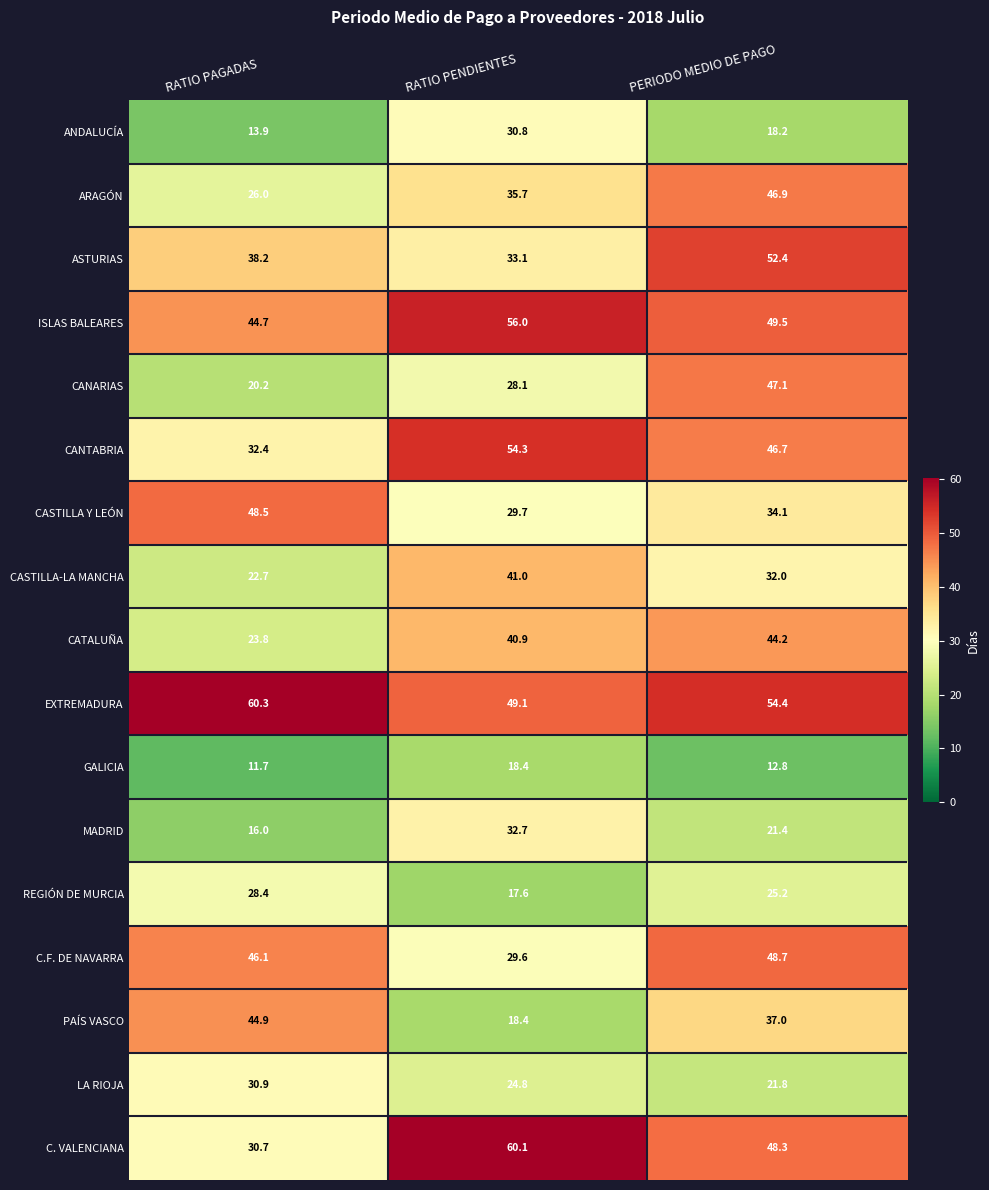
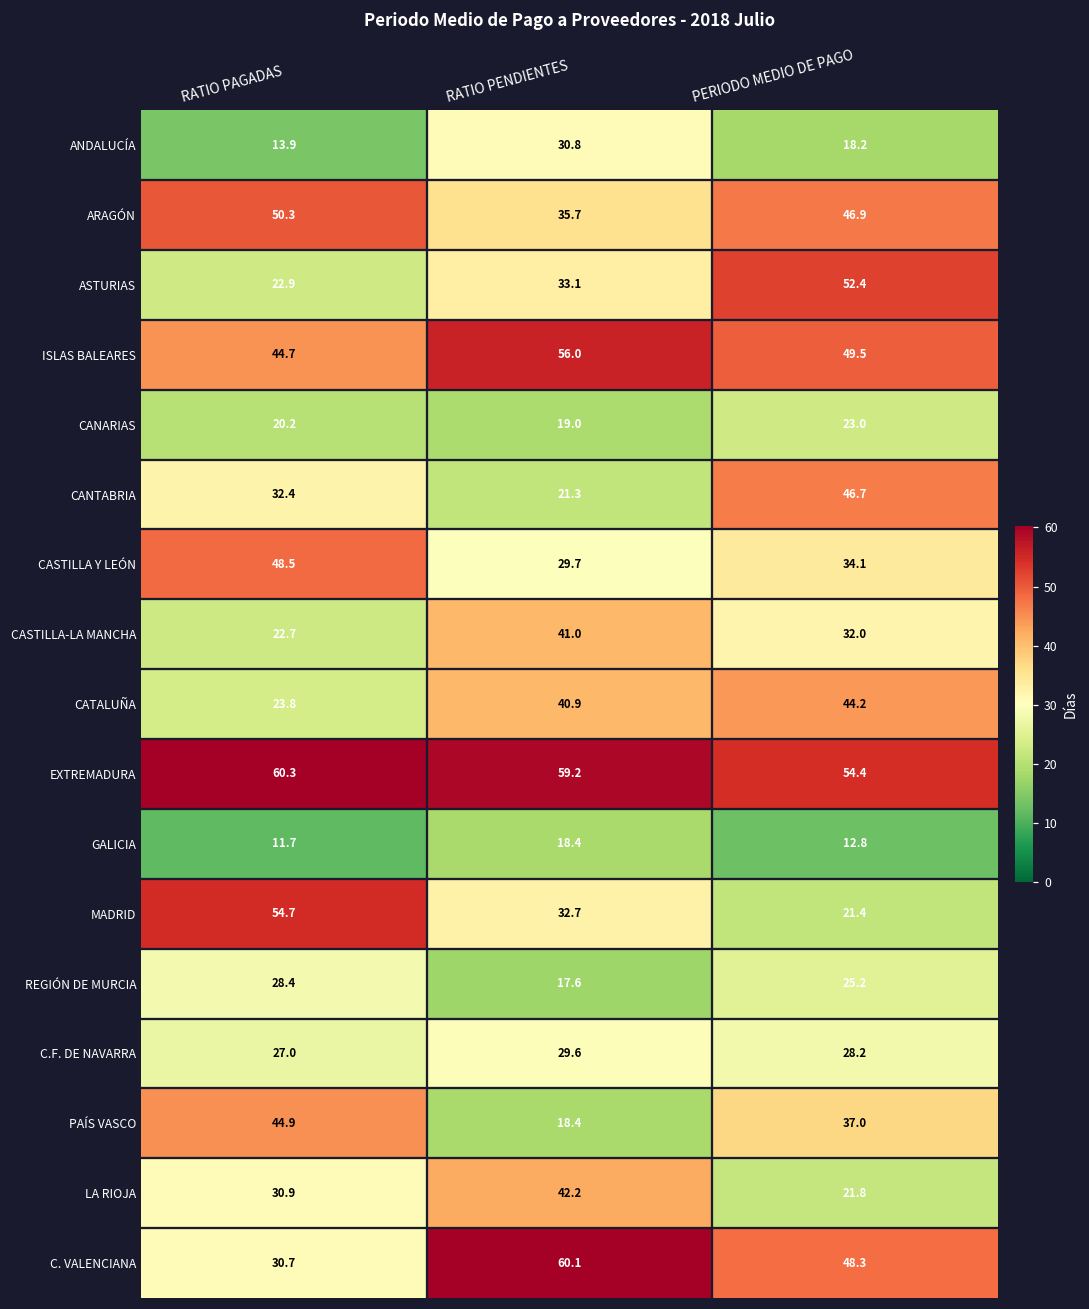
  {
    "ANDALUCÍA": {
      "RATIO PAGADAS": 13.9,
      "RATIO PENDIENTES": 30.8,
      "PERIODO MEDIO DE PAGO": 18.2
    },
    "ARAGÓN": {
-     "RATIO PAGADAS": 26.0,
+     "RATIO PAGADAS": 50.3,
      "RATIO PENDIENTES": 35.7,
      "PERIODO MEDIO DE PAGO": 46.9
    },
    "ASTURIAS": {
-     "RATIO PAGADAS": 38.2,
+     "RATIO PAGADAS": 22.9,
      "RATIO PENDIENTES": 33.1,
      "PERIODO MEDIO DE PAGO": 52.4
    },
    "ISLAS BALEARES": {
      "RATIO PAGADAS": 44.7,
      "RATIO PENDIENTES": 56.0,
      "PERIODO MEDIO DE PAGO": 49.5
    },
    "CANARIAS": {
      "RATIO PAGADAS": 20.2,
-     "RATIO PENDIENTES": 28.1,
-     "PERIODO MEDIO DE PAGO": 47.1
+     "RATIO PENDIENTES": 19.0,
+     "PERIODO MEDIO DE PAGO": 23.0
    },
    "CANTABRIA": {
      "RATIO PAGADAS": 32.4,
-     "RATIO PENDIENTES": 54.3,
+     "RATIO PENDIENTES": 21.3,
      "PERIODO MEDIO DE PAGO": 46.7
    },
    "CASTILLA Y LEÓN": {
      "RATIO PAGADAS": 48.5,
      "RATIO PENDIENTES": 29.7,
      "PERIODO MEDIO DE PAGO": 34.1
    },
    "CASTILLA-LA MANCHA": {
      "RATIO PAGADAS": 22.7,
      "RATIO PENDIENTES": 41.0,
      "PERIODO MEDIO DE PAGO": 32.0
    },
    "CATALUÑA": {
      "RATIO PAGADAS": 23.8,
      "RATIO PENDIENTES": 40.9,
      "PERIODO MEDIO DE PAGO": 44.2
    },
    "EXTREMADURA": {
      "RATIO PAGADAS": 60.3,
-     "RATIO PENDIENTES": 49.1,
+     "RATIO PENDIENTES": 59.2,
      "PERIODO MEDIO DE PAGO": 54.4
    },
    "GALICIA": {
      "RATIO PAGADAS": 11.7,
      "RATIO PENDIENTES": 18.4,
      "PERIODO MEDIO DE PAGO": 12.8
    },
    "MADRID": {
-     "RATIO PAGADAS": 16.0,
+     "RATIO PAGADAS": 54.7,
      "RATIO PENDIENTES": 32.7,
      "PERIODO MEDIO DE PAGO": 21.4
    },
    "REGIÓN DE MURCIA": {
      "RATIO PAGADAS": 28.4,
      "RATIO PENDIENTES": 17.6,
      "PERIODO MEDIO DE PAGO": 25.2
    },
    "C.F. DE NAVARRA": {
-     "RATIO PAGADAS": 46.1,
+     "RATIO PAGADAS": 27.0,
      "RATIO PENDIENTES": 29.6,
-     "PERIODO MEDIO DE PAGO": 48.7
+     "PERIODO MEDIO DE PAGO": 28.2
    },
    "PAÍS VASCO": {
      "RATIO PAGADAS": 44.9,
      "RATIO PENDIENTES": 18.4,
      "PERIODO MEDIO DE PAGO": 37.0
    },
    "LA RIOJA": {
      "RATIO PAGADAS": 30.9,
-     "RATIO PENDIENTES": 24.8,
+     "RATIO PENDIENTES": 42.2,
      "PERIODO MEDIO DE PAGO": 21.8
    },
    "C. VALENCIANA": {
      "RATIO PAGADAS": 30.7,
      "RATIO PENDIENTES": 60.1,
      "PERIODO MEDIO DE PAGO": 48.3
    }
  }
